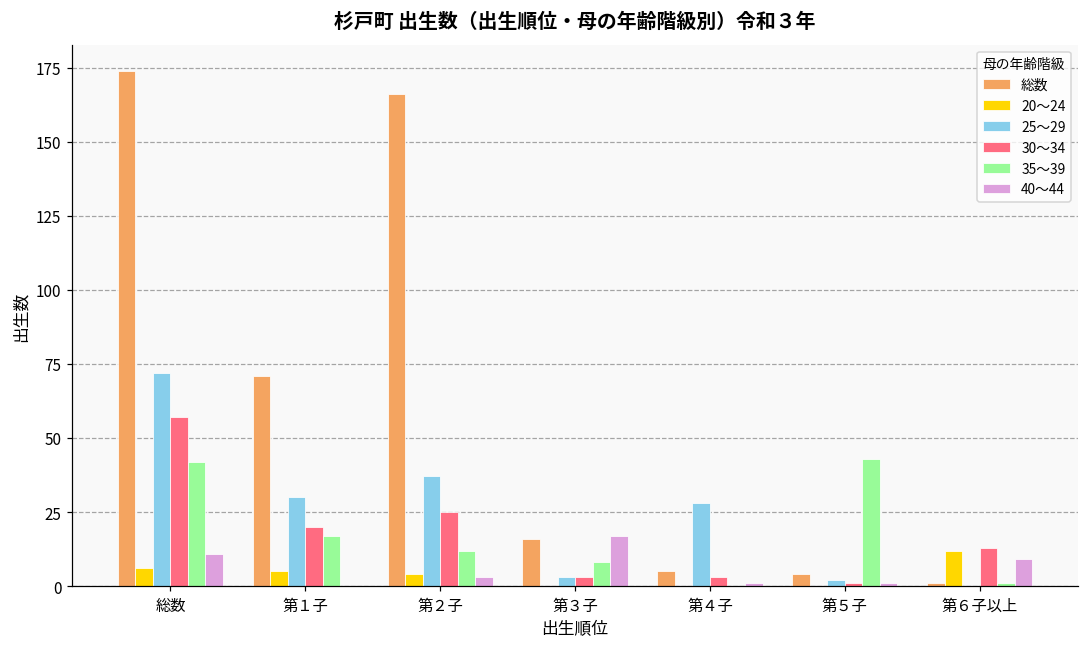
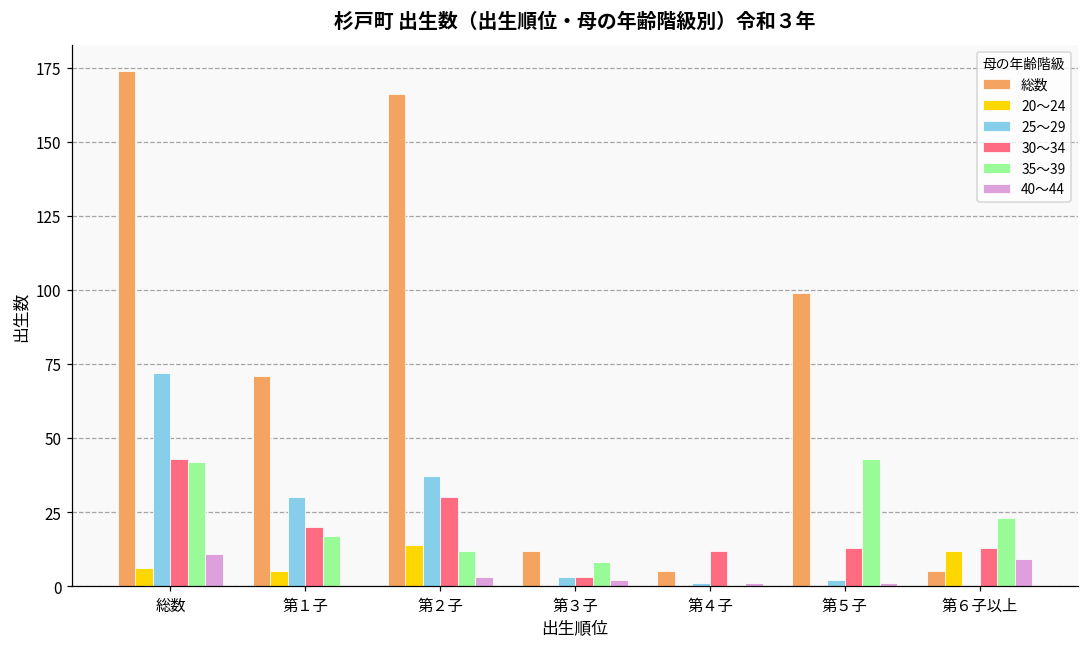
  {
    "総数": {
      "総数": 174,
      "第１子": 71,
      "第２子": 166,
-     "第３子": 16,
+     "第３子": 12,
      "第４子": 5,
-     "第５子": 4,
-     "第６子以上": 1
+     "第５子": 99,
+     "第６子以上": 5
    },
    "20～24": {
      "総数": 6,
      "第１子": 5,
-     "第２子": 4,
+     "第２子": 14,
      "第３子": 0,
      "第４子": 0,
      "第５子": 0,
      "第６子以上": 12
    },
    "25～29": {
      "総数": 72,
      "第１子": 30,
      "第２子": 37,
      "第３子": 3,
-     "第４子": 28,
+     "第４子": 1,
      "第５子": 2,
      "第６子以上": 0
    },
    "30～34": {
-     "総数": 57,
+     "総数": 43,
      "第１子": 20,
-     "第２子": 25,
+     "第２子": 30,
      "第３子": 3,
-     "第４子": 3,
-     "第５子": 1,
+     "第４子": 12,
+     "第５子": 13,
      "第６子以上": 13
    },
    "35～39": {
      "総数": 42,
      "第１子": 17,
      "第２子": 12,
      "第３子": 8,
      "第４子": 0,
      "第５子": 43,
-     "第６子以上": 1
+     "第６子以上": 23
    },
    "40～44": {
      "総数": 11,
      "第１子": 0,
      "第２子": 3,
-     "第３子": 17,
+     "第３子": 2,
      "第４子": 1,
      "第５子": 1,
      "第６子以上": 9
    }
  }
